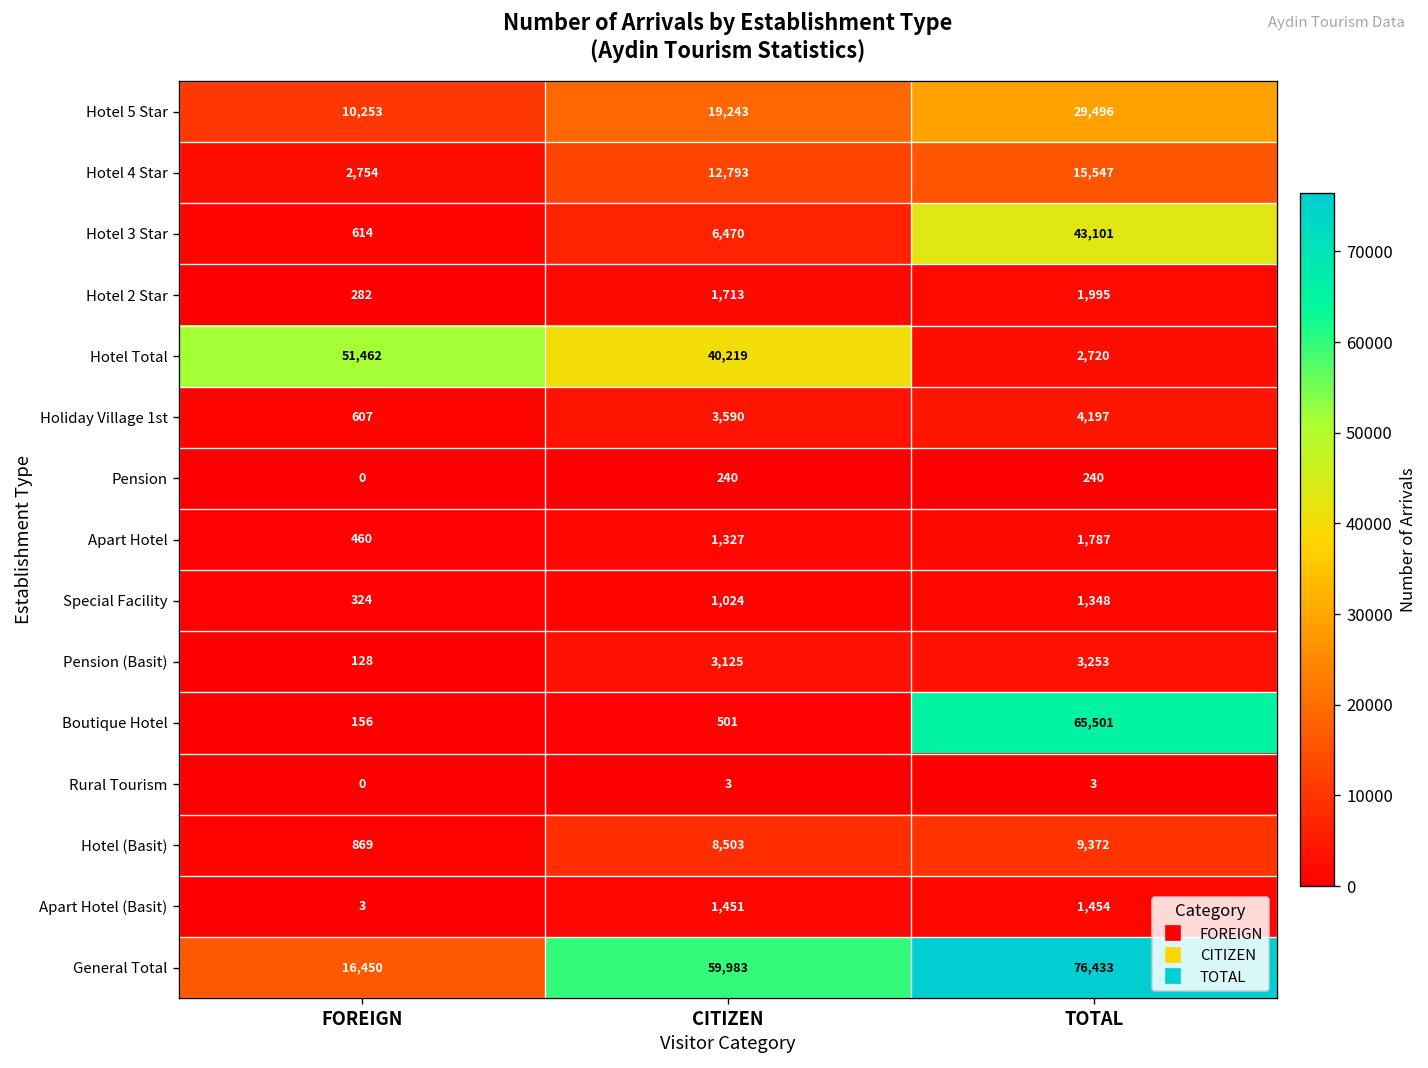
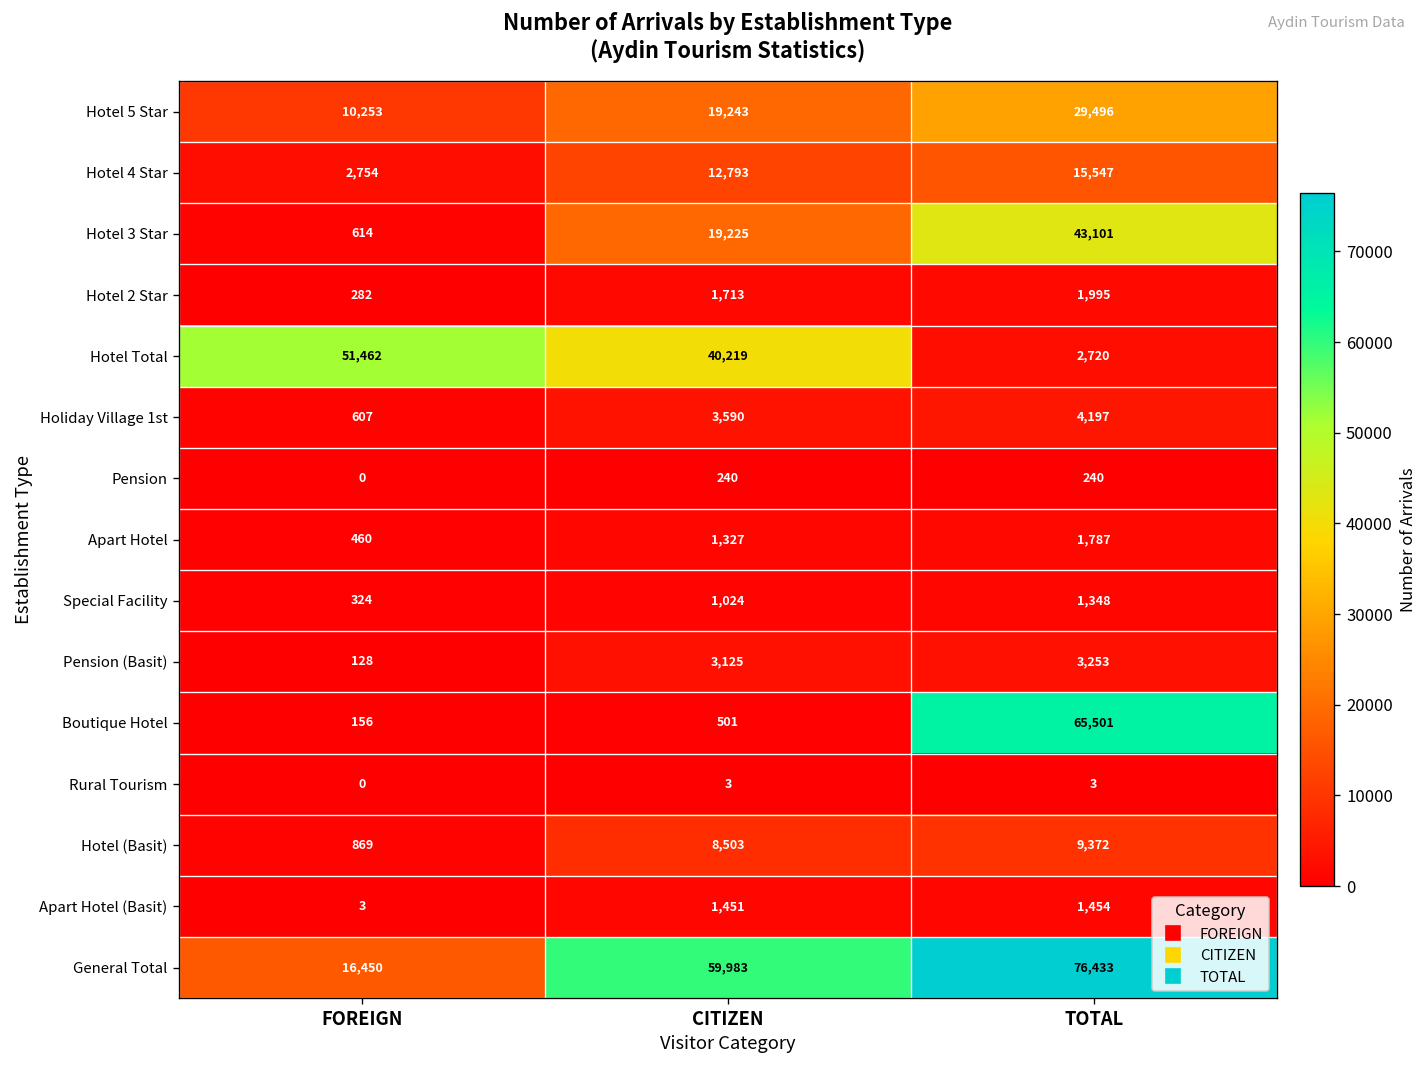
  {
    "Hotel 5 Star": {
      "FOREIGN": "10,253",
      "CITIZEN": "19,243",
      "TOTAL": "29,496"
    },
    "Hotel 4 Star": {
      "FOREIGN": "2,754",
      "CITIZEN": "12,793",
      "TOTAL": "15,547"
    },
    "Hotel 3 Star": {
      "FOREIGN": "614",
-     "CITIZEN": "6,470",
+     "CITIZEN": "19,225",
      "TOTAL": "43,101"
    },
    "Hotel 2 Star": {
      "FOREIGN": "282",
      "CITIZEN": "1,713",
      "TOTAL": "1,995"
    },
    "Hotel Total": {
      "FOREIGN": "51,462",
      "CITIZEN": "40,219",
      "TOTAL": "2,720"
    },
    "Holiday Village 1st": {
      "FOREIGN": "607",
      "CITIZEN": "3,590",
      "TOTAL": "4,197"
    },
    "Pension": {
      "FOREIGN": "0",
      "CITIZEN": "240",
      "TOTAL": "240"
    },
    "Apart Hotel": {
      "FOREIGN": "460",
      "CITIZEN": "1,327",
      "TOTAL": "1,787"
    },
    "Special Facility": {
      "FOREIGN": "324",
      "CITIZEN": "1,024",
      "TOTAL": "1,348"
    },
    "Pension (Basit)": {
      "FOREIGN": "128",
      "CITIZEN": "3,125",
      "TOTAL": "3,253"
    },
    "Boutique Hotel": {
      "FOREIGN": "156",
      "CITIZEN": "501",
      "TOTAL": "65,501"
    },
    "Rural Tourism": {
      "FOREIGN": "0",
      "CITIZEN": "3",
      "TOTAL": "3"
    },
    "Hotel (Basit)": {
      "FOREIGN": "869",
      "CITIZEN": "8,503",
      "TOTAL": "9,372"
    },
    "Apart Hotel (Basit)": {
      "FOREIGN": "3",
      "CITIZEN": "1,451",
      "TOTAL": "1,454"
    },
    "General Total": {
      "FOREIGN": "16,450",
      "CITIZEN": "59,983",
      "TOTAL": "76,433"
    }
  }
